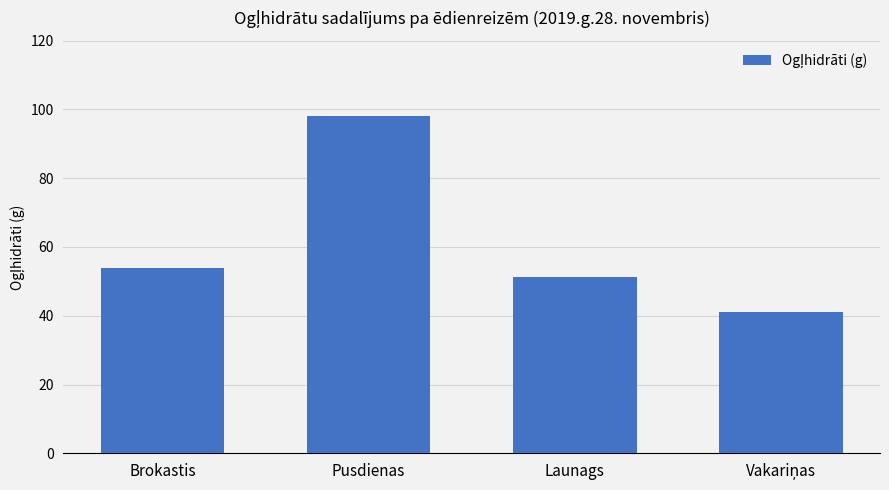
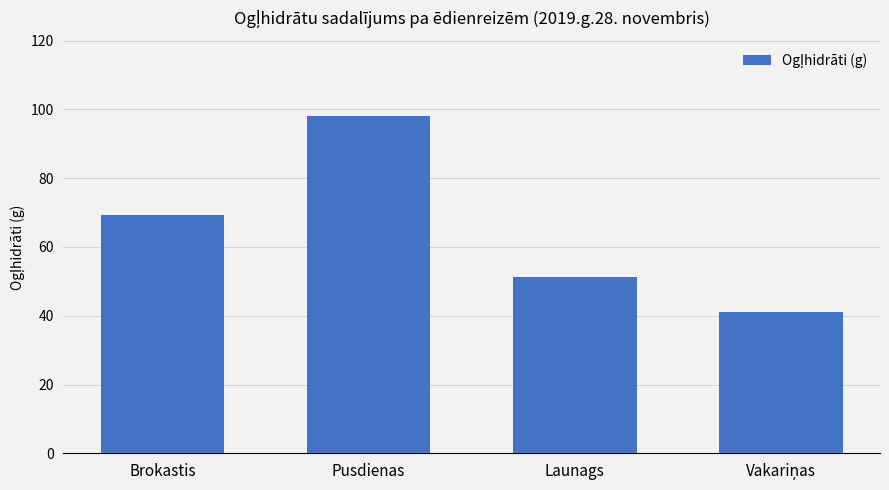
  {
-   "Brokastis": 54,
+   "Brokastis": 69,
    "Pusdienas": 98,
    "Launags": 51,
    "Vakariņas": 41
  }
